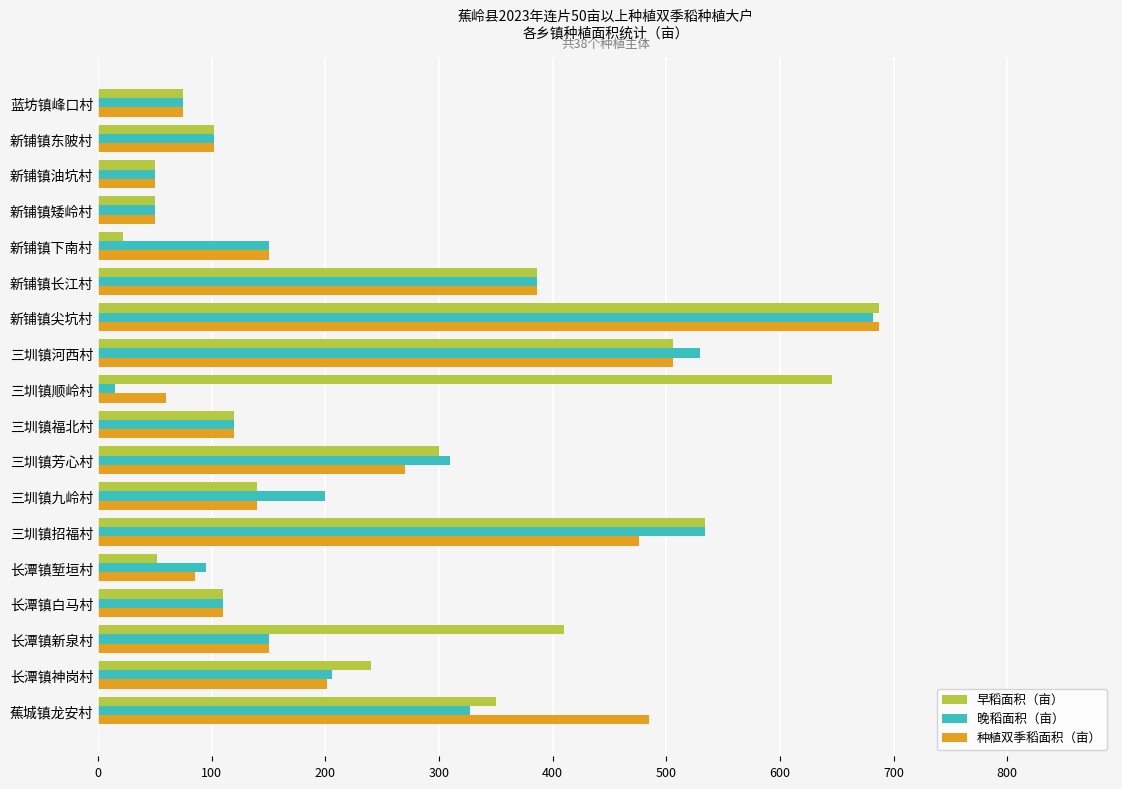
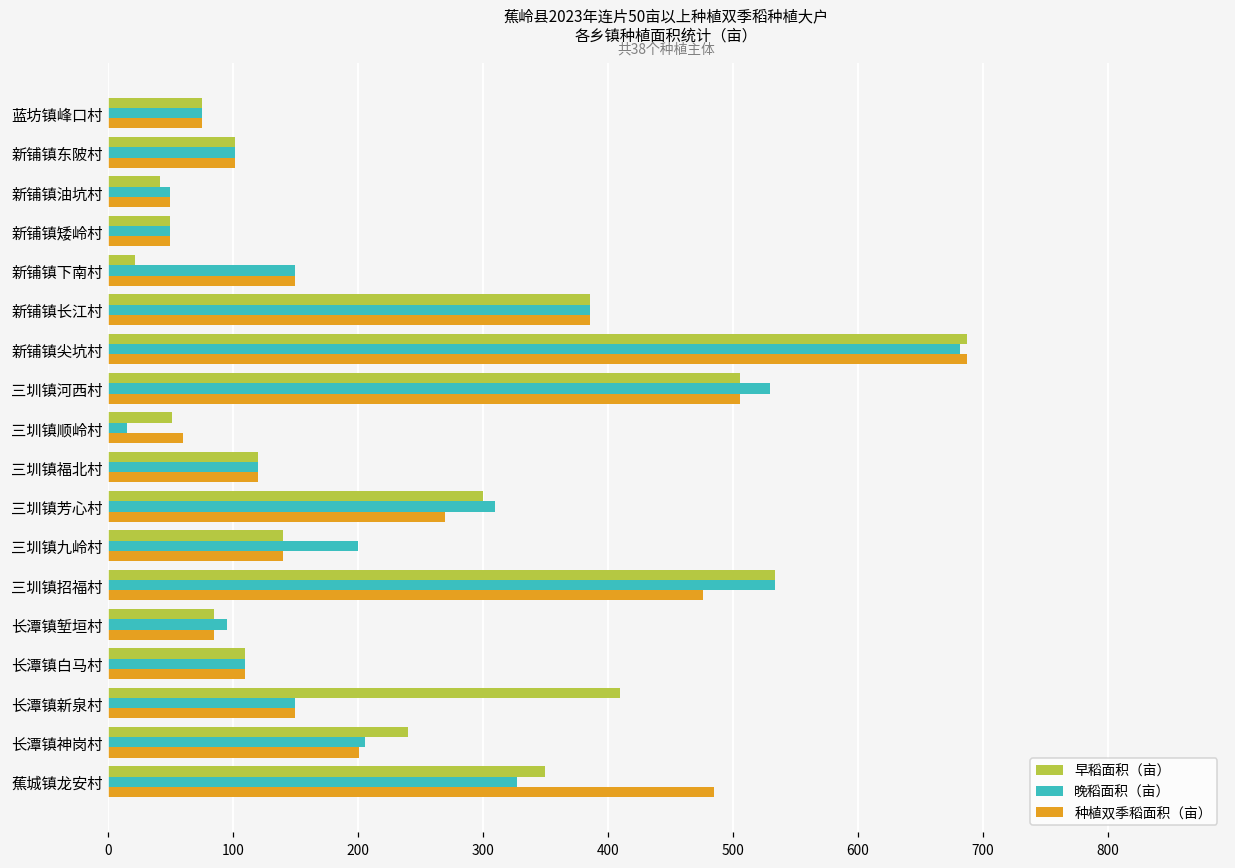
  {
    "早稻面积（亩）": {
      "蓝坊镇峰口村": 75,
      "新铺镇东陂村": 102,
-     "新铺镇油坑村": 50,
+     "新铺镇油坑村": 42,
      "新铺镇矮岭村": 50,
      "新铺镇下南村": 22,
      "新铺镇长江村": 386,
      "新铺镇尖坑村": 687,
      "三圳镇河西村": 506,
-     "三圳镇顺岭村": 646,
+     "三圳镇顺岭村": 51,
      "三圳镇福北村": 120,
      "三圳镇芳心村": 300,
      "三圳镇九岭村": 140,
      "三圳镇招福村": 534,
-     "长潭镇堑垣村": 52,
+     "长潭镇堑垣村": 85,
      "长潭镇白马村": 110,
      "长潭镇新泉村": 410,
      "长潭镇神岗村": 240,
      "蕉城镇龙安村": 350
    },
    "晚稻面积（亩）": {
      "蓝坊镇峰口村": 75,
      "新铺镇东陂村": 102,
      "新铺镇油坑村": 50,
      "新铺镇矮岭村": 50,
      "新铺镇下南村": 150,
      "新铺镇长江村": 386,
      "新铺镇尖坑村": 682,
      "三圳镇河西村": 530,
      "三圳镇顺岭村": 15,
      "三圳镇福北村": 120,
      "三圳镇芳心村": 310,
      "三圳镇九岭村": 200,
      "三圳镇招福村": 534,
      "长潭镇堑垣村": 95,
      "长潭镇白马村": 110,
      "长潭镇新泉村": 150,
      "长潭镇神岗村": 206,
      "蕉城镇龙安村": 327
    },
    "种植双季稻面积（亩）": {
      "蓝坊镇峰口村": 75,
      "新铺镇东陂村": 102,
      "新铺镇油坑村": 50,
      "新铺镇矮岭村": 50,
      "新铺镇下南村": 150,
      "新铺镇长江村": 386,
      "新铺镇尖坑村": 687,
      "三圳镇河西村": 506,
      "三圳镇顺岭村": 60,
      "三圳镇福北村": 120,
      "三圳镇芳心村": 270,
      "三圳镇九岭村": 140,
      "三圳镇招福村": 476,
      "长潭镇堑垣村": 85,
      "长潭镇白马村": 110,
      "长潭镇新泉村": 150,
      "长潭镇神岗村": 201,
      "蕉城镇龙安村": 485
    }
  }
